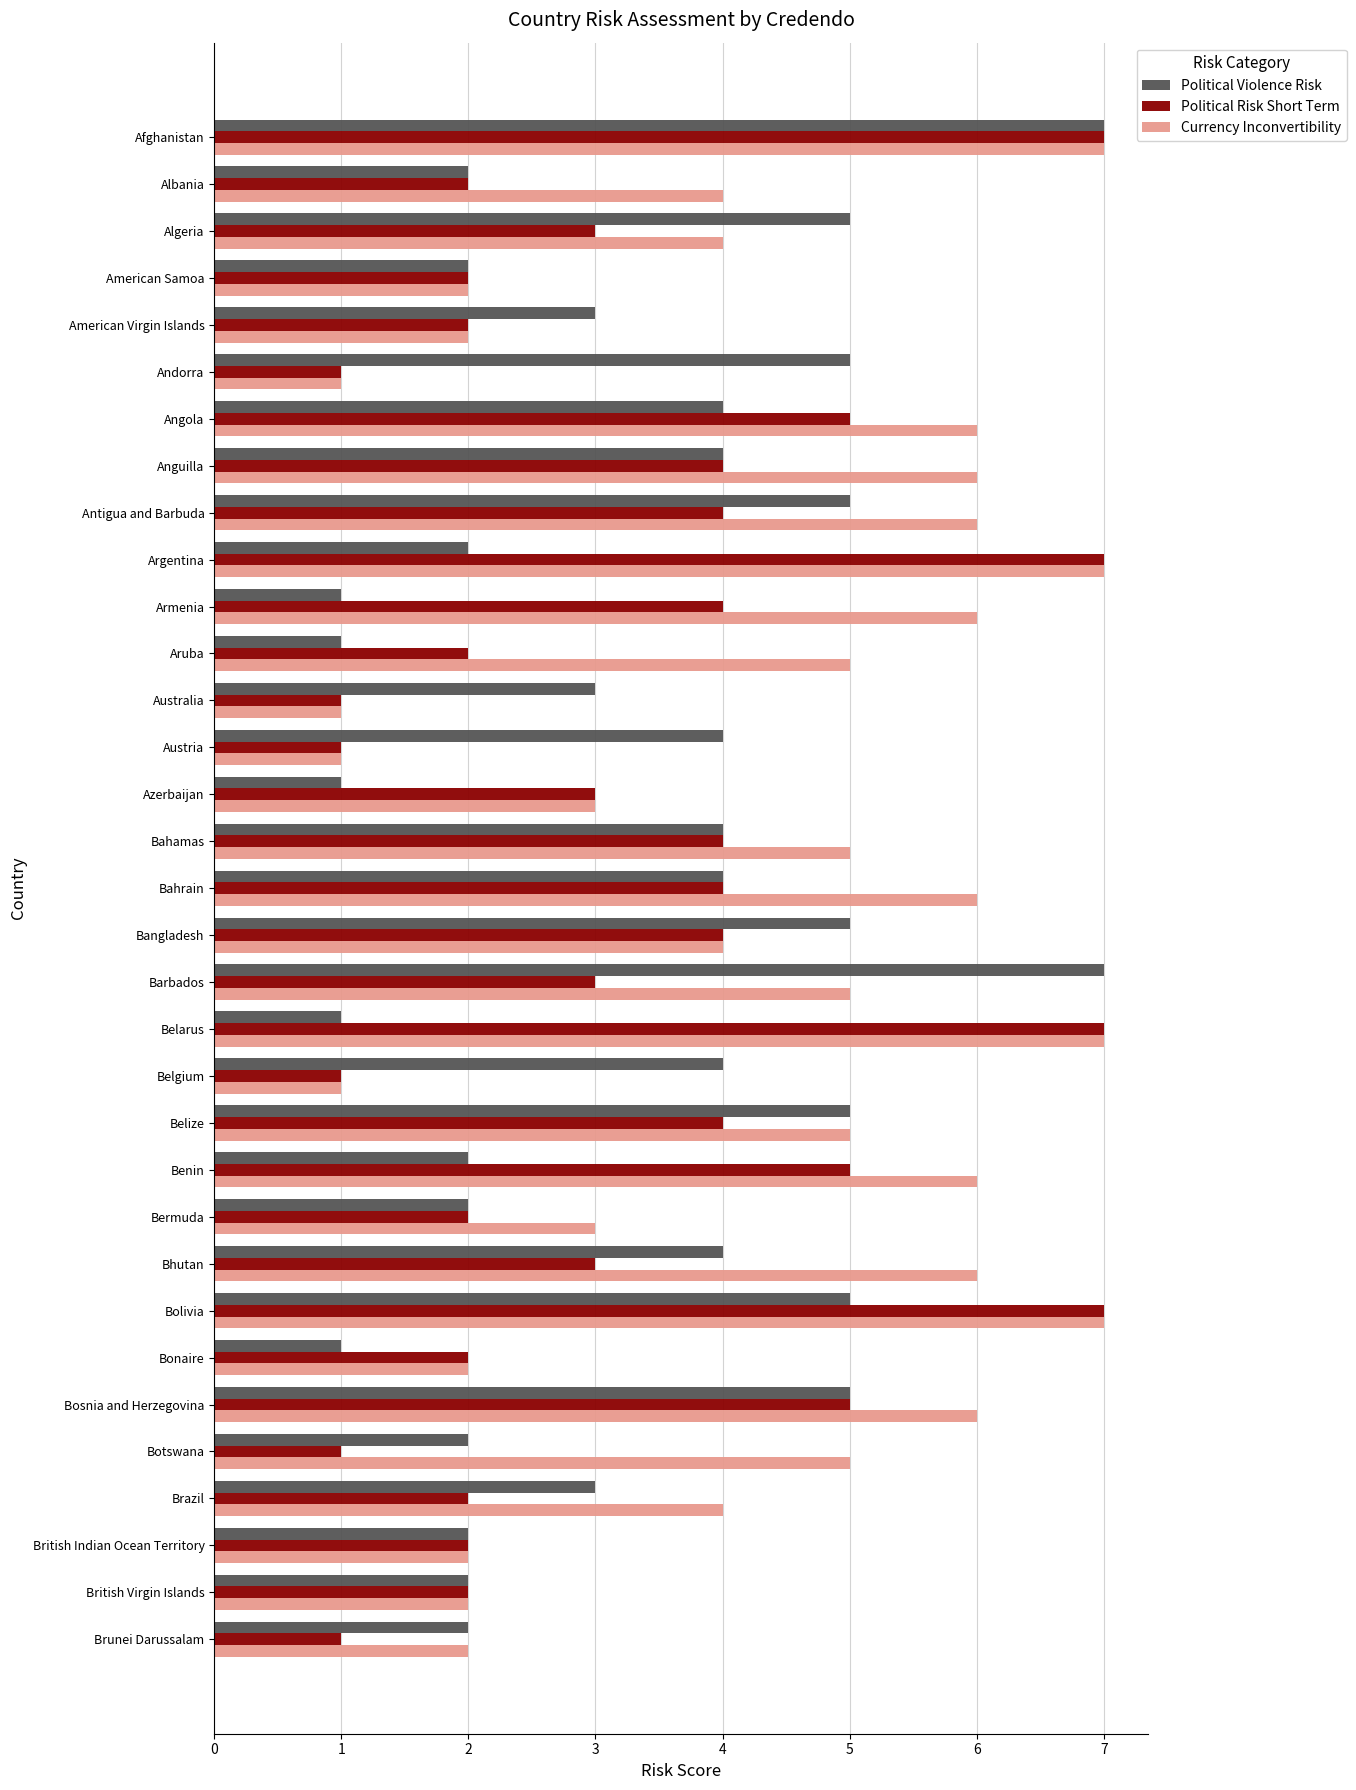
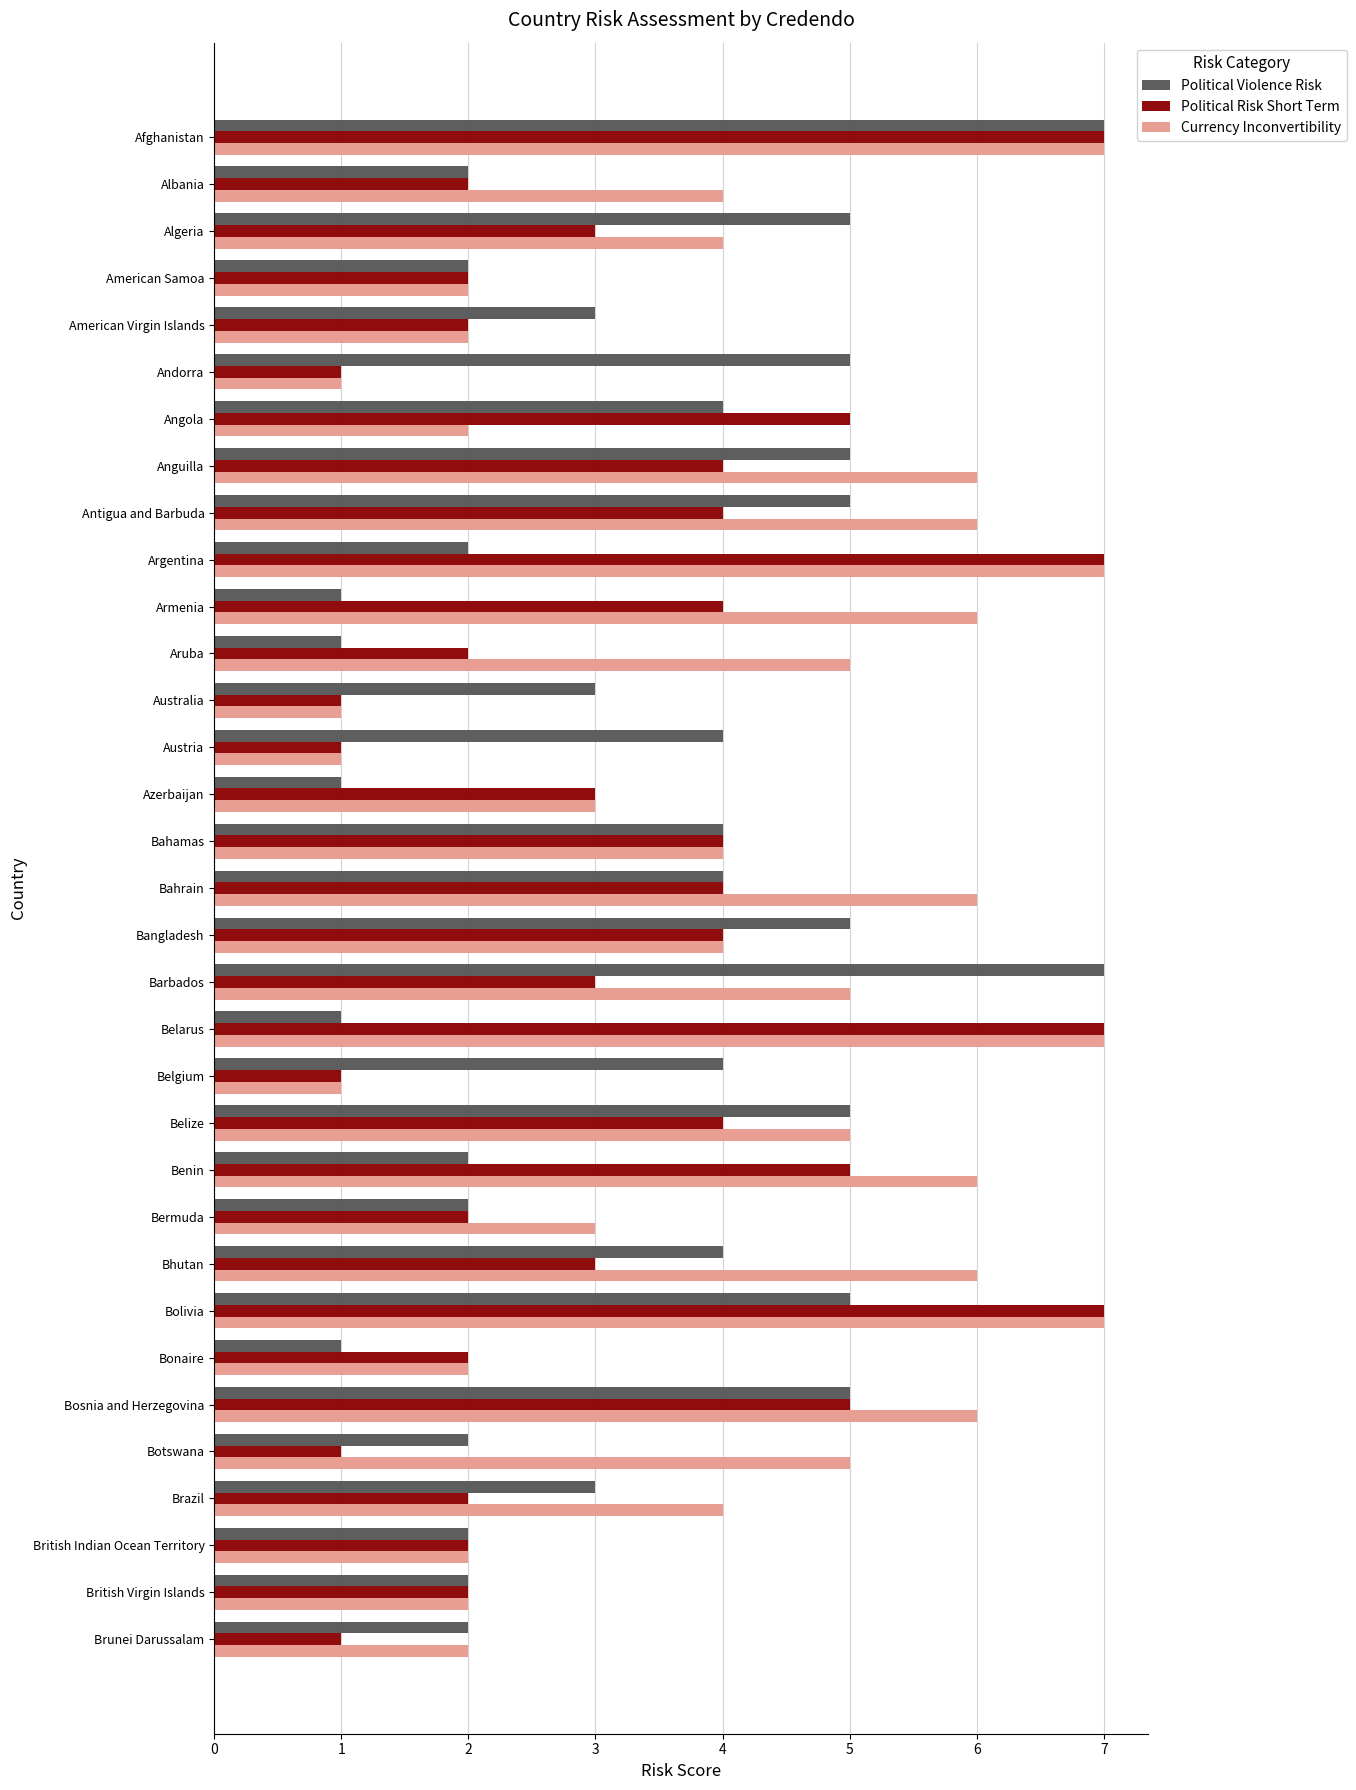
  {
    "Political Violence Risk": {
      "Afghanistan": 7,
      "Albania": 2,
      "Algeria": 5,
      "American Samoa": 2,
      "American Virgin Islands": 3,
      "Andorra": 5,
      "Angola": 4,
-     "Anguilla": 4,
+     "Anguilla": 5,
      "Antigua and Barbuda": 5,
      "Argentina": 2,
      "Armenia": 1,
      "Aruba": 1,
      "Australia": 3,
      "Austria": 4,
      "Azerbaijan": 1,
      "Bahamas": 4,
      "Bahrain": 4,
      "Bangladesh": 5,
      "Barbados": 7,
      "Belarus": 1,
      "Belgium": 4,
      "Belize": 5,
      "Benin": 2,
      "Bermuda": 2,
      "Bhutan": 4,
      "Bolivia": 5,
      "Bonaire": 1,
      "Bosnia and Herzegovina": 5,
      "Botswana": 2,
      "Brazil": 3,
      "British Indian Ocean Territory": 2,
      "British Virgin Islands": 2,
      "Brunei Darussalam": 2
    },
    "Political Risk Short Term": {
      "Afghanistan": 7,
      "Albania": 2,
      "Algeria": 3,
      "American Samoa": 2,
      "American Virgin Islands": 2,
      "Andorra": 1,
      "Angola": 5,
      "Anguilla": 4,
      "Antigua and Barbuda": 4,
      "Argentina": 7,
      "Armenia": 4,
      "Aruba": 2,
      "Australia": 1,
      "Austria": 1,
      "Azerbaijan": 3,
      "Bahamas": 4,
      "Bahrain": 4,
      "Bangladesh": 4,
      "Barbados": 3,
      "Belarus": 7,
      "Belgium": 1,
      "Belize": 4,
      "Benin": 5,
      "Bermuda": 2,
      "Bhutan": 3,
      "Bolivia": 7,
      "Bonaire": 2,
      "Bosnia and Herzegovina": 5,
      "Botswana": 1,
      "Brazil": 2,
      "British Indian Ocean Territory": 2,
      "British Virgin Islands": 2,
      "Brunei Darussalam": 1
    },
    "Currency Inconvertibility": {
      "Afghanistan": 7,
      "Albania": 4,
      "Algeria": 4,
      "American Samoa": 2,
      "American Virgin Islands": 2,
      "Andorra": 1,
-     "Angola": 6,
+     "Angola": 2,
      "Anguilla": 6,
      "Antigua and Barbuda": 6,
      "Argentina": 7,
      "Armenia": 6,
      "Aruba": 5,
      "Australia": 1,
      "Austria": 1,
      "Azerbaijan": 3,
-     "Bahamas": 5,
+     "Bahamas": 4,
      "Bahrain": 6,
      "Bangladesh": 4,
      "Barbados": 5,
      "Belarus": 7,
      "Belgium": 1,
      "Belize": 5,
      "Benin": 6,
      "Bermuda": 3,
      "Bhutan": 6,
      "Bolivia": 7,
      "Bonaire": 2,
      "Bosnia and Herzegovina": 6,
      "Botswana": 5,
      "Brazil": 4,
      "British Indian Ocean Territory": 2,
      "British Virgin Islands": 2,
      "Brunei Darussalam": 2
    }
  }
